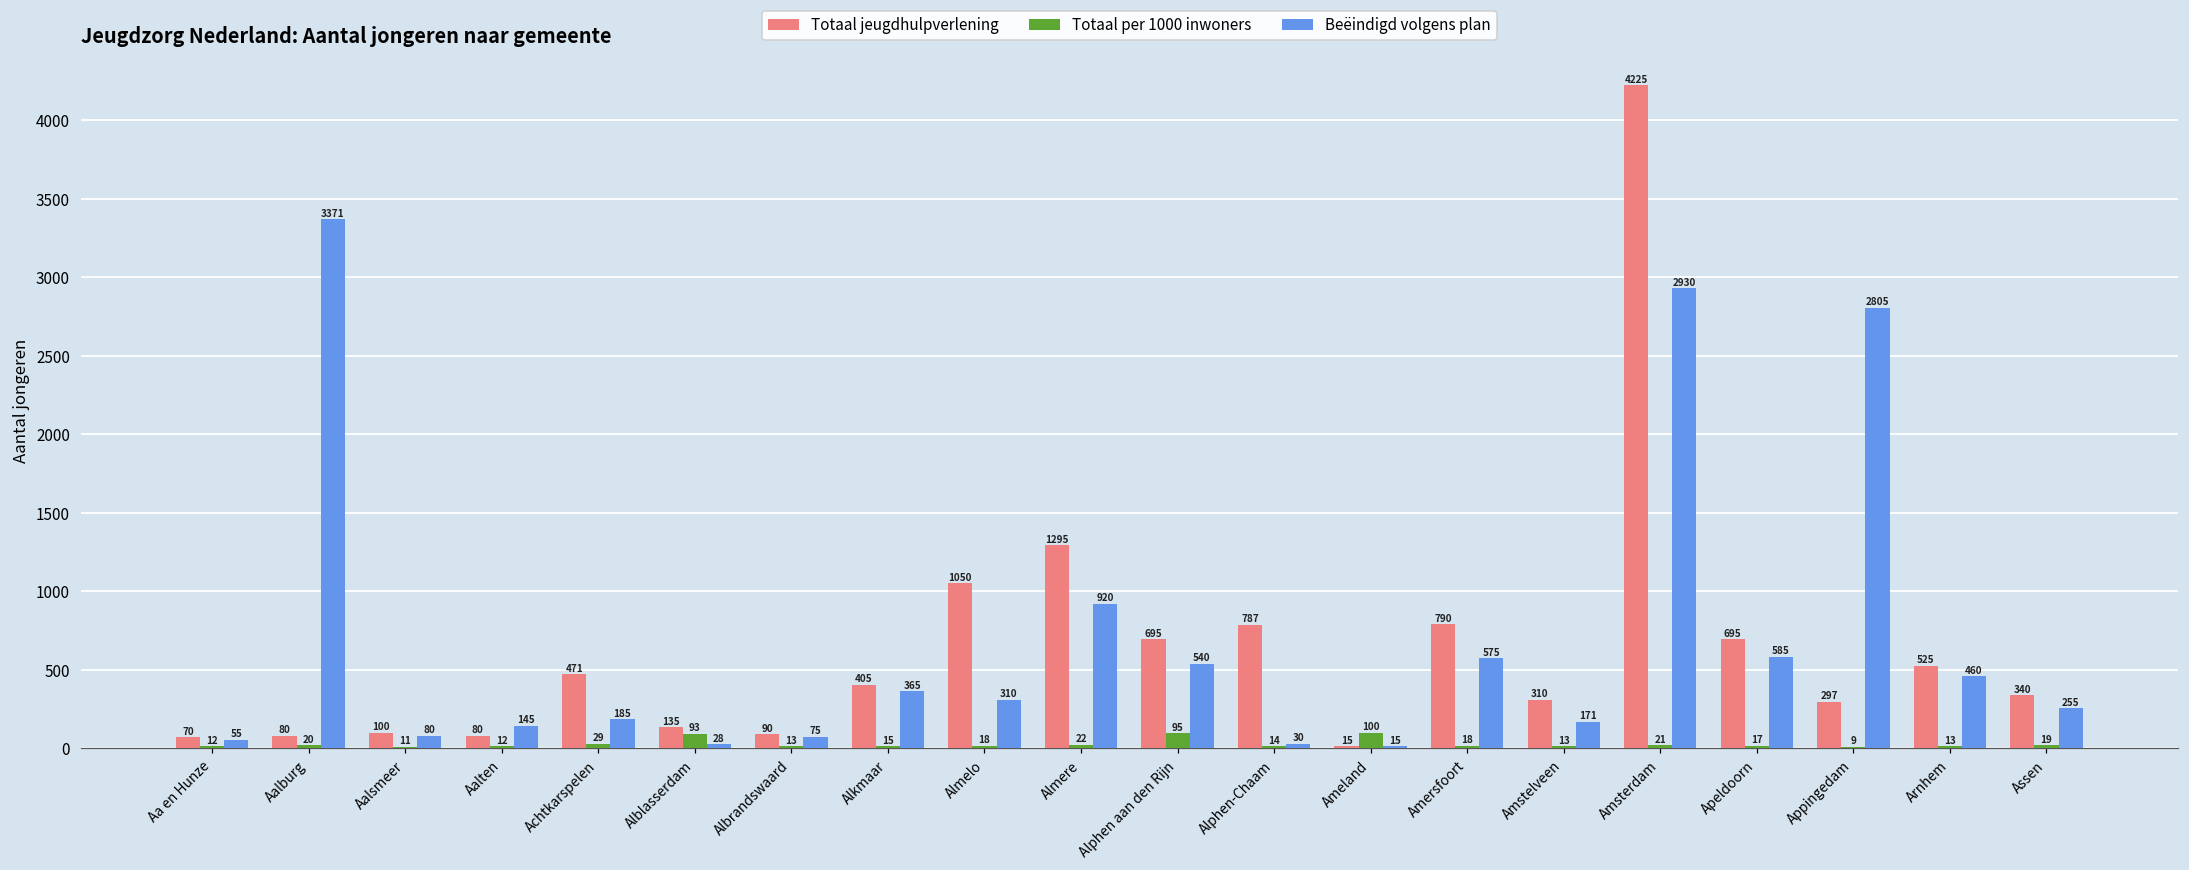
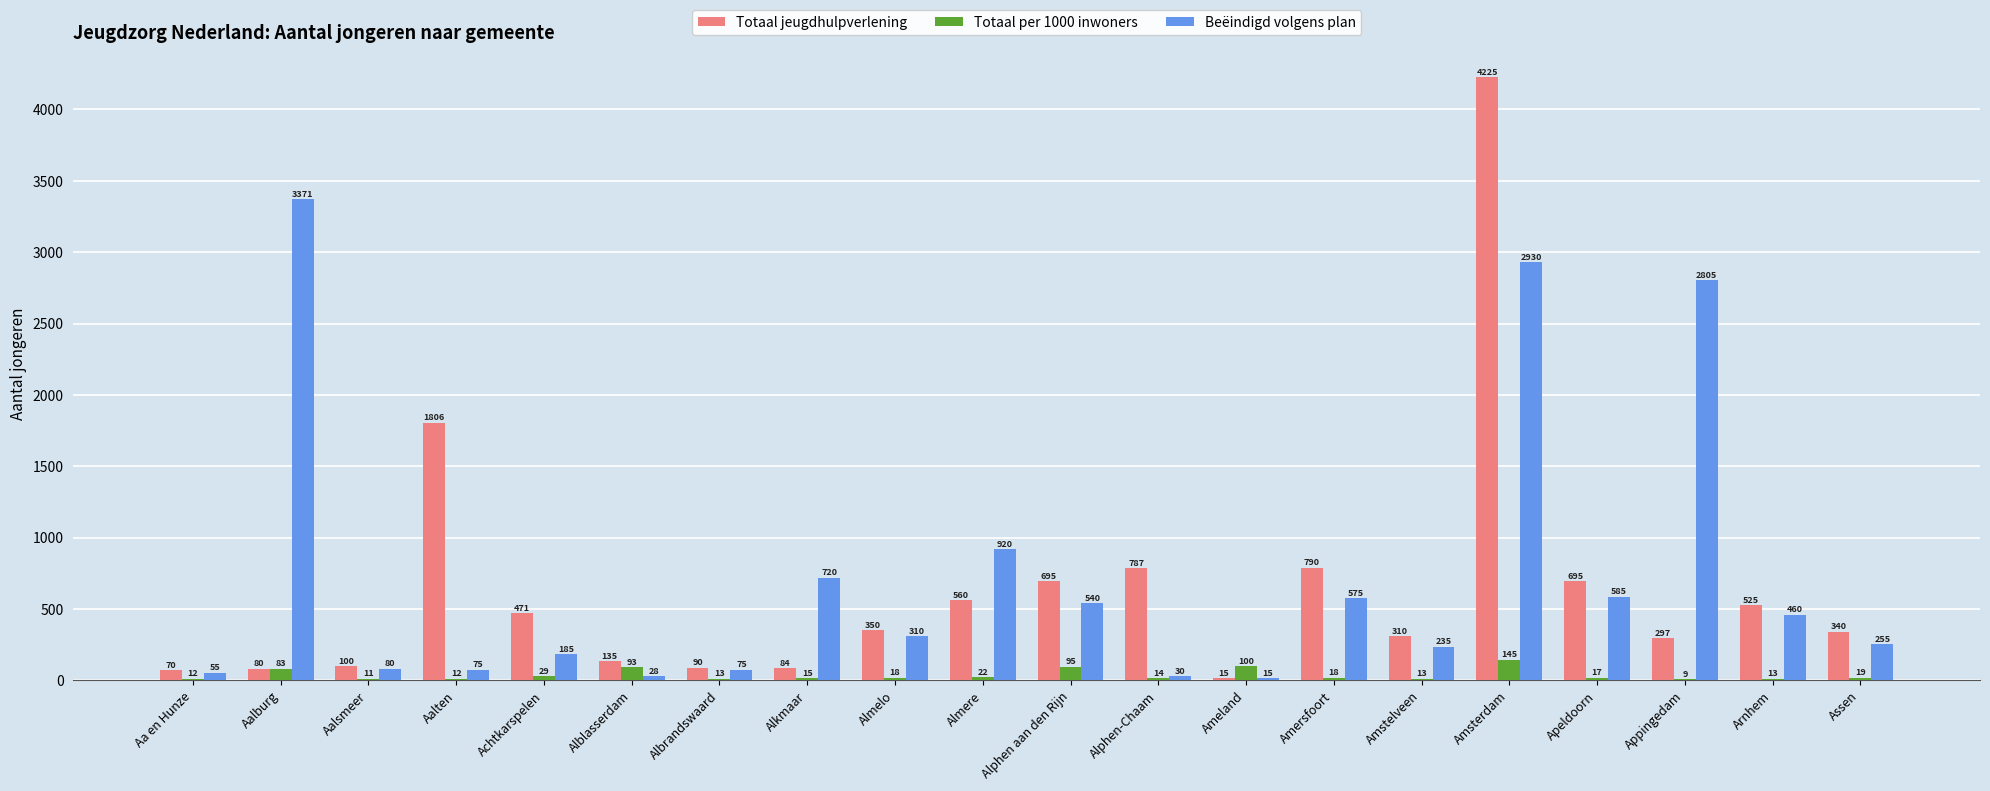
  {
    "Totaal jeugdhulpverlening": {
      "Aa en Hunze": 70,
      "Aalburg": 80,
      "Aalsmeer": 100,
-     "Aalten": 80,
+     "Aalten": 1806,
      "Achtkarspelen": 471,
      "Alblasserdam": 135,
      "Albrandswaard": 90,
-     "Alkmaar": 405,
-     "Almelo": 1050,
-     "Almere": 1295,
+     "Alkmaar": 84,
+     "Almelo": 350,
+     "Almere": 560,
      "Alphen aan den Rijn": 695,
      "Alphen-Chaam": 787,
      "Ameland": 15,
      "Amersfoort": 790,
      "Amstelveen": 310,
      "Amsterdam": 4225,
      "Apeldoorn": 695,
      "Appingedam": 297,
      "Arnhem": 525,
      "Assen": 340
    },
    "Totaal per 1000 inwoners": {
      "Aa en Hunze": 12,
-     "Aalburg": 20,
+     "Aalburg": 83,
      "Aalsmeer": 11,
      "Aalten": 12,
      "Achtkarspelen": 29,
      "Alblasserdam": 93,
      "Albrandswaard": 13,
      "Alkmaar": 15,
      "Almelo": 18,
      "Almere": 22,
      "Alphen aan den Rijn": 95,
      "Alphen-Chaam": 14,
      "Ameland": 100,
      "Amersfoort": 18,
      "Amstelveen": 13,
-     "Amsterdam": 21,
+     "Amsterdam": 145,
      "Apeldoorn": 17,
      "Appingedam": 9,
      "Arnhem": 13,
      "Assen": 19
    },
    "Beëindigd volgens plan": {
      "Aa en Hunze": 55,
      "Aalburg": 3371,
      "Aalsmeer": 80,
-     "Aalten": 145,
+     "Aalten": 75,
      "Achtkarspelen": 185,
      "Alblasserdam": 28,
      "Albrandswaard": 75,
-     "Alkmaar": 365,
+     "Alkmaar": 720,
      "Almelo": 310,
      "Almere": 920,
      "Alphen aan den Rijn": 540,
      "Alphen-Chaam": 30,
      "Ameland": 15,
      "Amersfoort": 575,
-     "Amstelveen": 171,
+     "Amstelveen": 235,
      "Amsterdam": 2930,
      "Apeldoorn": 585,
      "Appingedam": 2805,
      "Arnhem": 460,
      "Assen": 255
    }
  }
